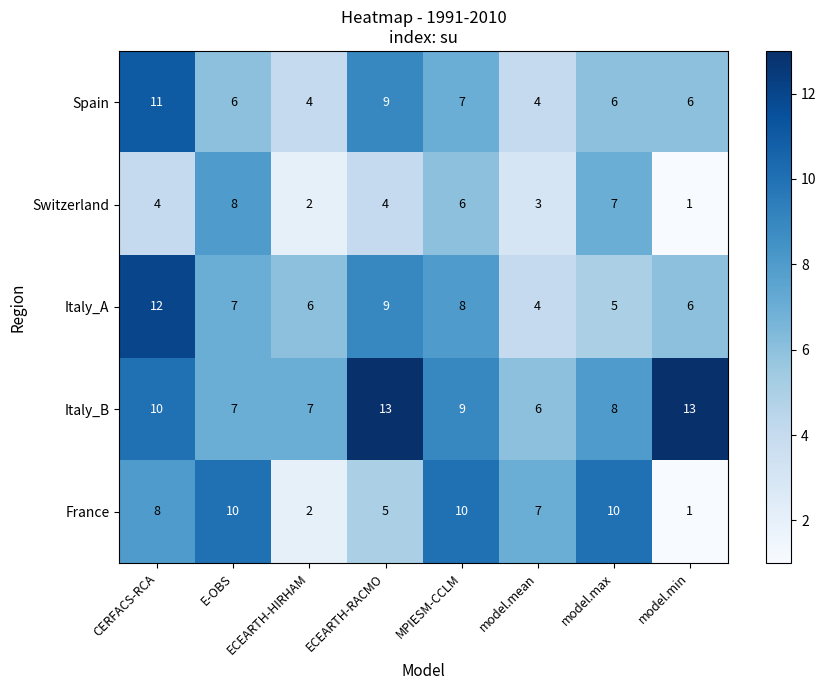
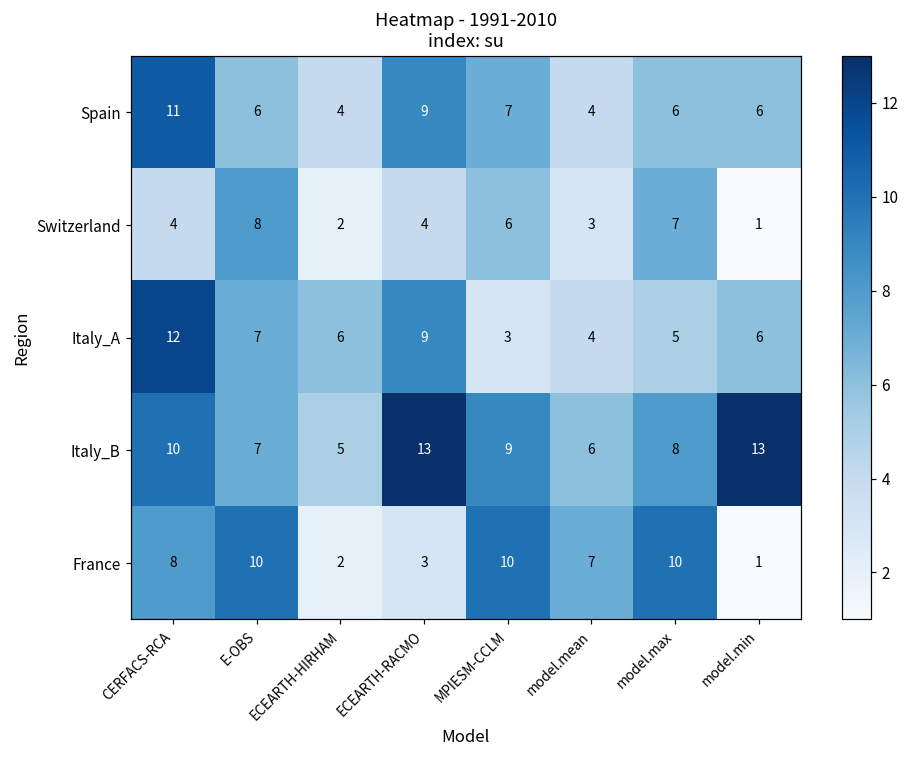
  {
    "Spain": {
      "CERFACS-RCA": 11,
      "E-OBS": 6,
      "ECEARTH-HIRHAM": 4,
      "ECEARTH-RACMO": 9,
      "MPIESM-CCLM": 7,
      "model.mean": 4,
      "model.max": 6,
      "model.min": 6
    },
    "Switzerland": {
      "CERFACS-RCA": 4,
      "E-OBS": 8,
      "ECEARTH-HIRHAM": 2,
      "ECEARTH-RACMO": 4,
      "MPIESM-CCLM": 6,
      "model.mean": 3,
      "model.max": 7,
      "model.min": 1
    },
    "Italy_A": {
      "CERFACS-RCA": 12,
      "E-OBS": 7,
      "ECEARTH-HIRHAM": 6,
      "ECEARTH-RACMO": 9,
-     "MPIESM-CCLM": 8,
+     "MPIESM-CCLM": 3,
      "model.mean": 4,
      "model.max": 5,
      "model.min": 6
    },
    "Italy_B": {
      "CERFACS-RCA": 10,
      "E-OBS": 7,
-     "ECEARTH-HIRHAM": 7,
+     "ECEARTH-HIRHAM": 5,
      "ECEARTH-RACMO": 13,
      "MPIESM-CCLM": 9,
      "model.mean": 6,
      "model.max": 8,
      "model.min": 13
    },
    "France": {
      "CERFACS-RCA": 8,
      "E-OBS": 10,
      "ECEARTH-HIRHAM": 2,
-     "ECEARTH-RACMO": 5,
+     "ECEARTH-RACMO": 3,
      "MPIESM-CCLM": 10,
      "model.mean": 7,
      "model.max": 10,
      "model.min": 1
    }
  }
